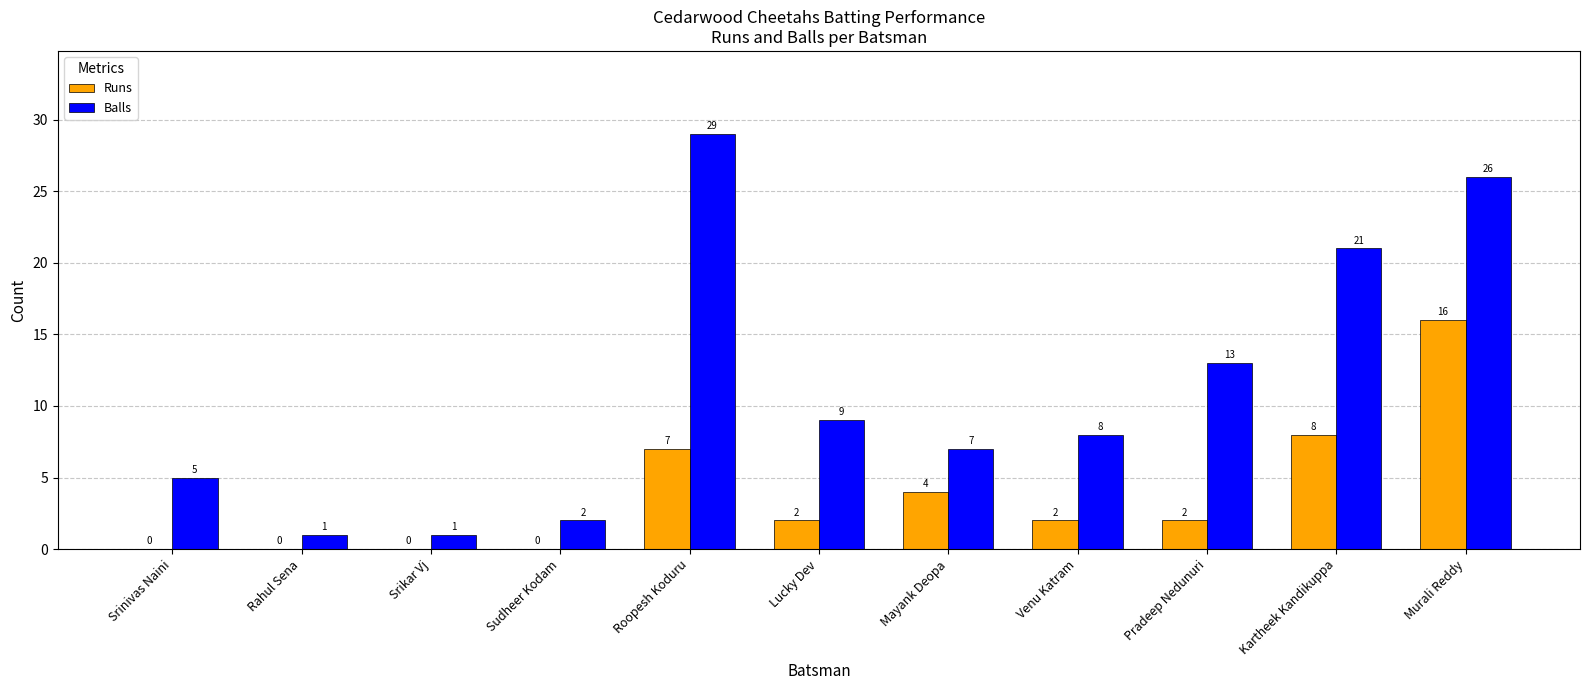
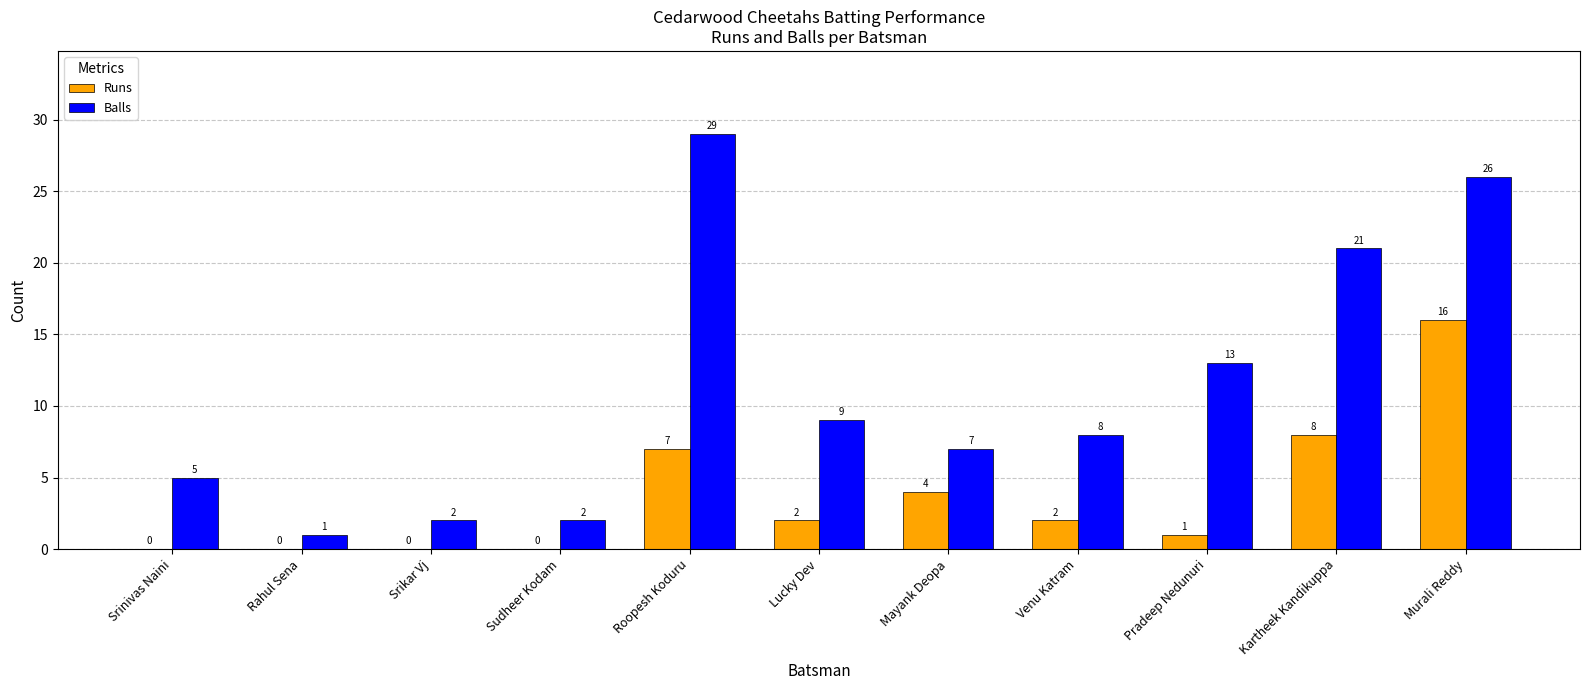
  {
    "Runs": {
      "Srinivas Naini": 0,
      "Rahul Sena": 0,
      "Srikar Vj": 0,
      "Sudheer Kodam": 0,
      "Roopesh Koduru": 7,
      "Lucky Dev": 2,
      "Mayank Deopa": 4,
      "Venu Katram": 2,
-     "Pradeep Nedunuri": 2,
+     "Pradeep Nedunuri": 1,
      "Kartheek Kandikuppa": 8,
      "Murali Reddy": 16
    },
    "Balls": {
      "Srinivas Naini": 5,
      "Rahul Sena": 1,
-     "Srikar Vj": 1,
+     "Srikar Vj": 2,
      "Sudheer Kodam": 2,
      "Roopesh Koduru": 29,
      "Lucky Dev": 9,
      "Mayank Deopa": 7,
      "Venu Katram": 8,
      "Pradeep Nedunuri": 13,
      "Kartheek Kandikuppa": 21,
      "Murali Reddy": 26
    }
  }
